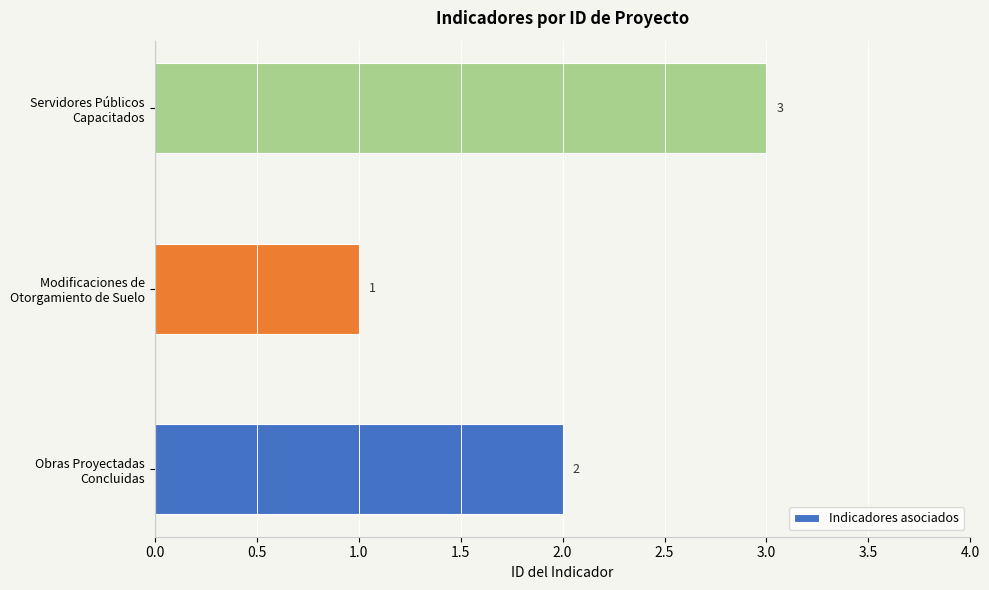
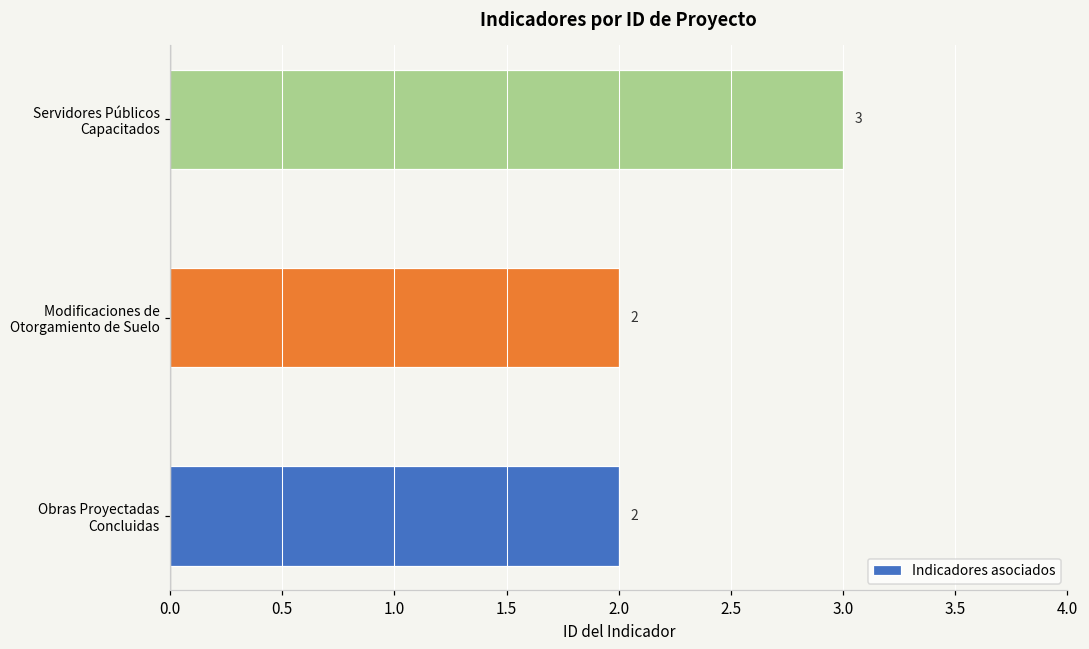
  {
    "Servidores Públicos Capacitados": 3,
-   "Modificaciones de Otorgamiento de Suelo": 1,
+   "Modificaciones de Otorgamiento de Suelo": 2,
    "Obras Proyectadas Concluidas": 2
  }
